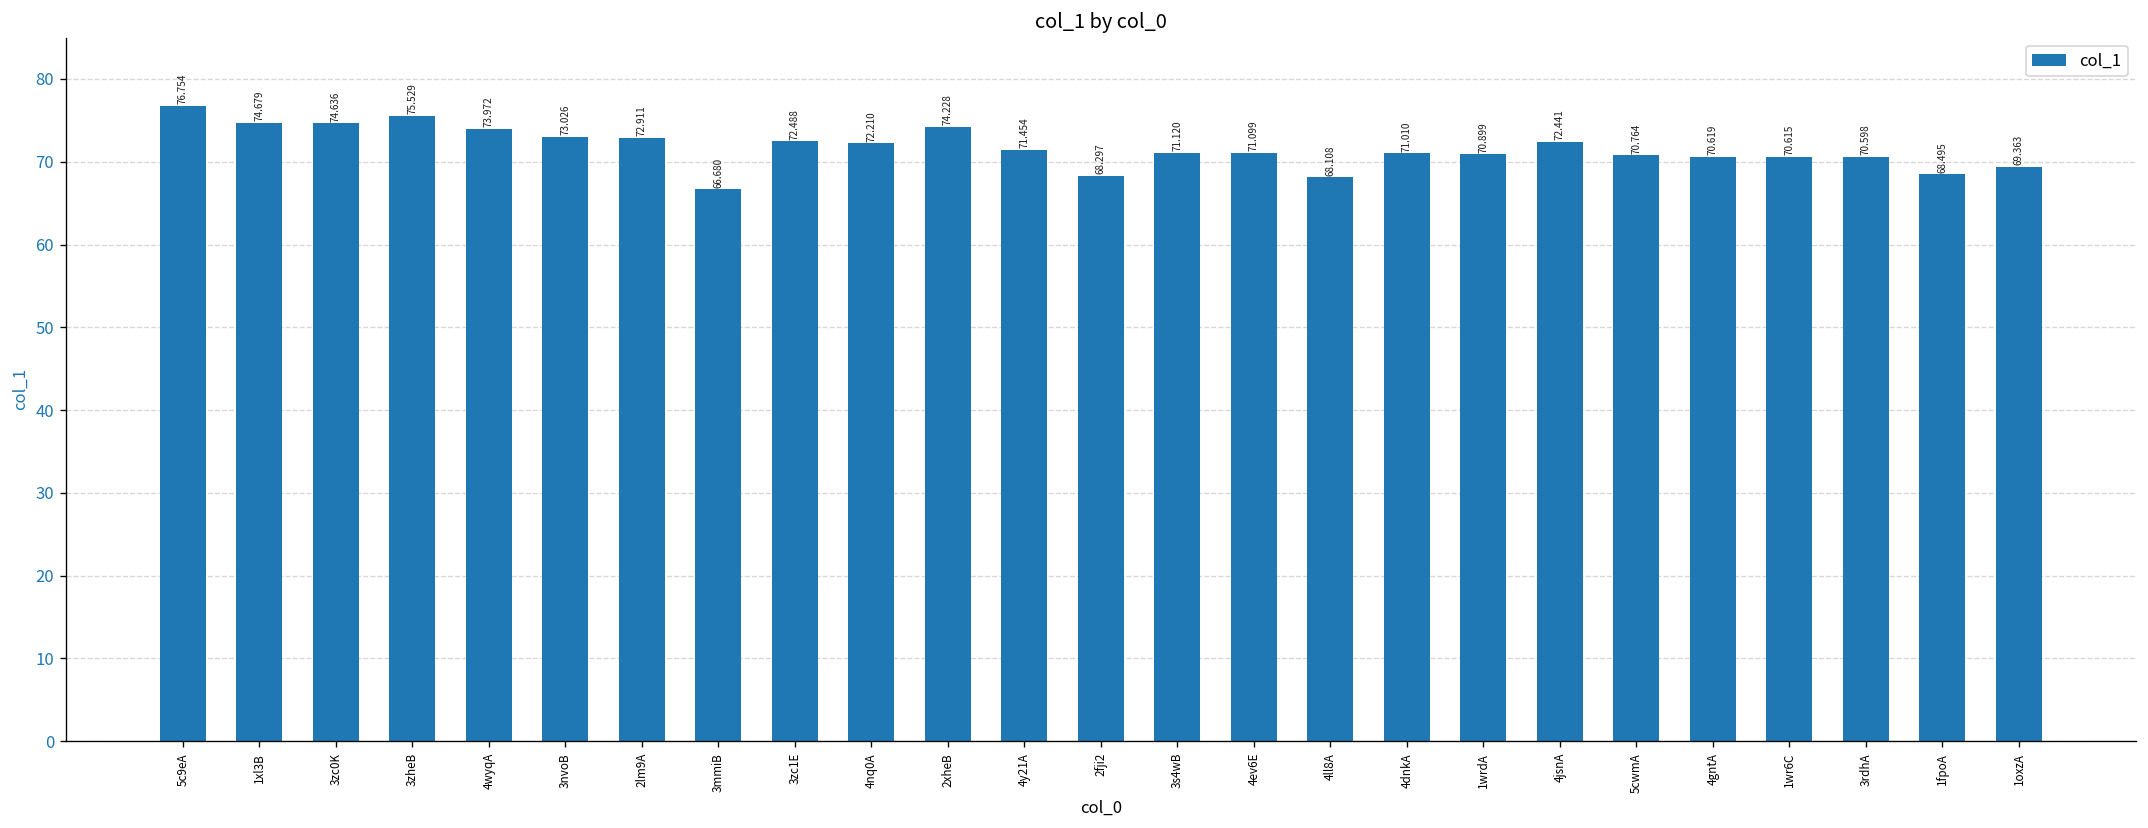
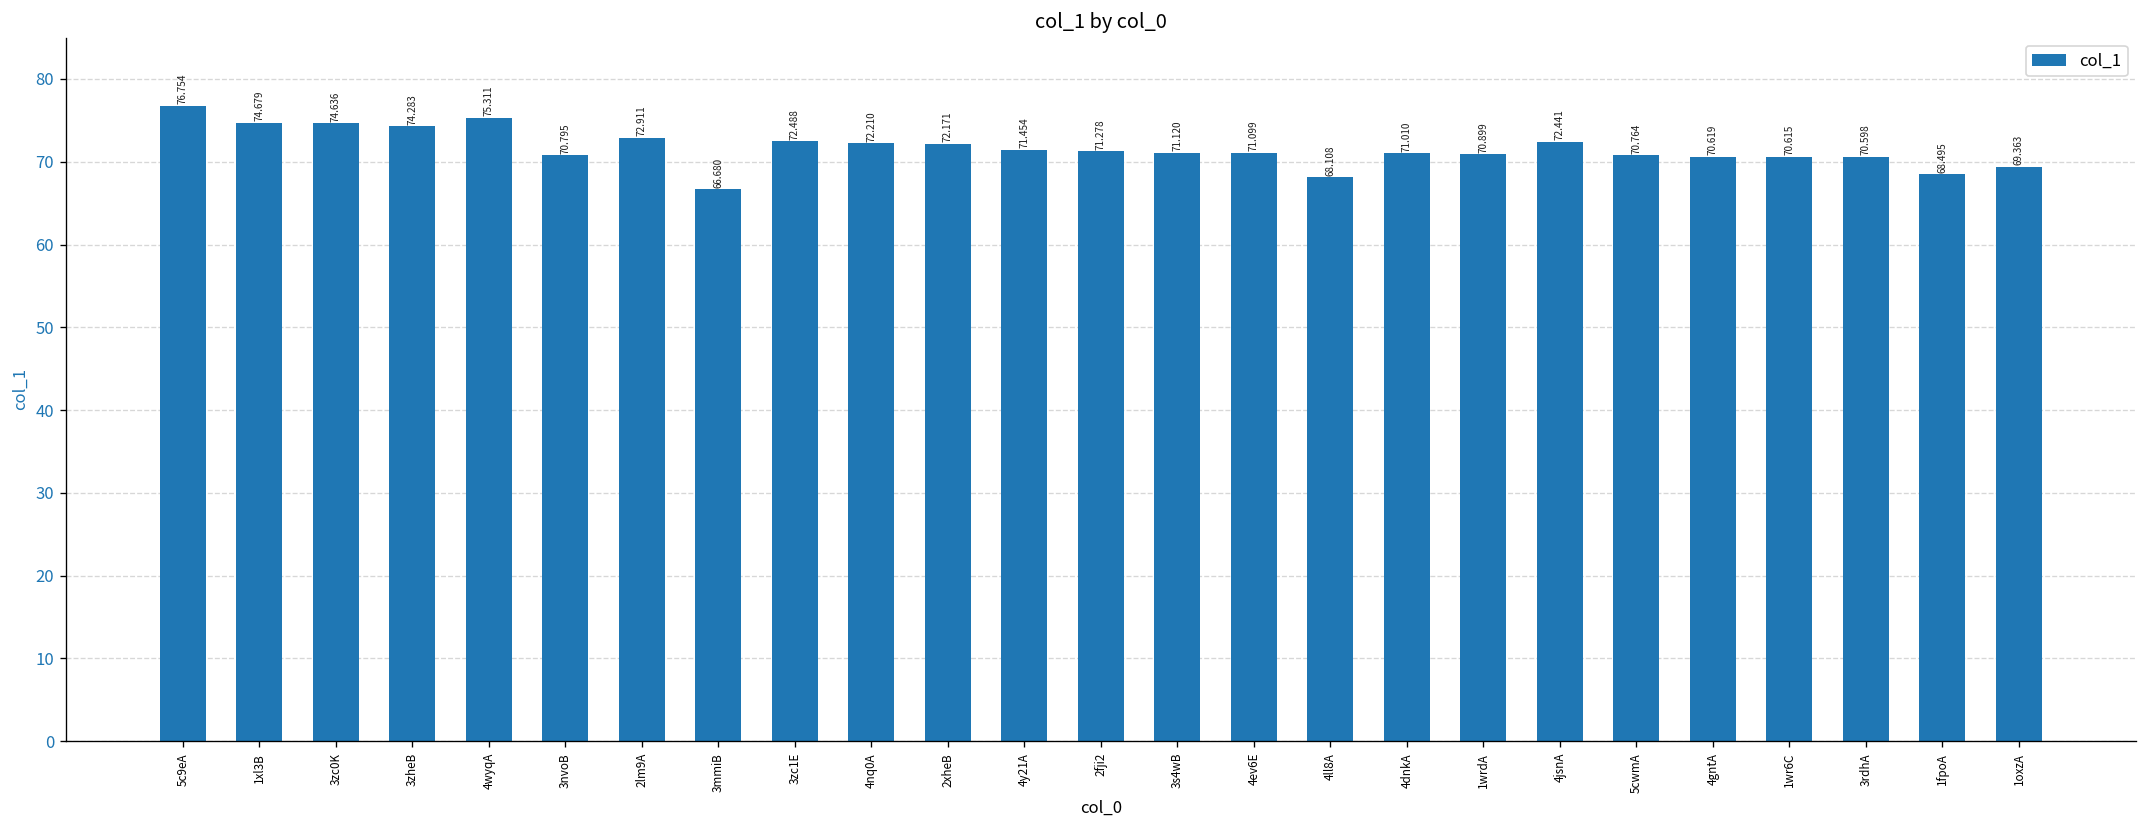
  {
    "5c9eA": 76.754,
    "1xl3B": 74.679,
    "3zc0K": 74.636,
-   "3zheB": 75.529,
-   "4wyqA": 73.972,
-   "3nvoB": 73.026,
+   "3zheB": 74.283,
+   "4wyqA": 75.311,
+   "3nvoB": 70.795,
    "2lm9A": 72.911,
    "3mmiB": 66.680,
    "3zc1E": 72.488,
    "4nq0A": 72.210,
-   "2xheB": 74.228,
+   "2xheB": 72.171,
    "4y21A": 71.454,
-   "2fji2": 68.297,
+   "2fji2": 71.278,
    "3s4wB": 71.120,
    "4ev6E": 71.099,
    "4ll8A": 68.108,
    "4dnkA": 71.010,
    "1wrdA": 70.899,
    "4jsnA": 72.441,
    "5cwmA": 70.764,
    "4gntA": 70.619,
    "1wr6C": 70.615,
    "3rdhA": 70.598,
    "1fpoA": 68.495,
    "1oxzA": 69.363
  }
